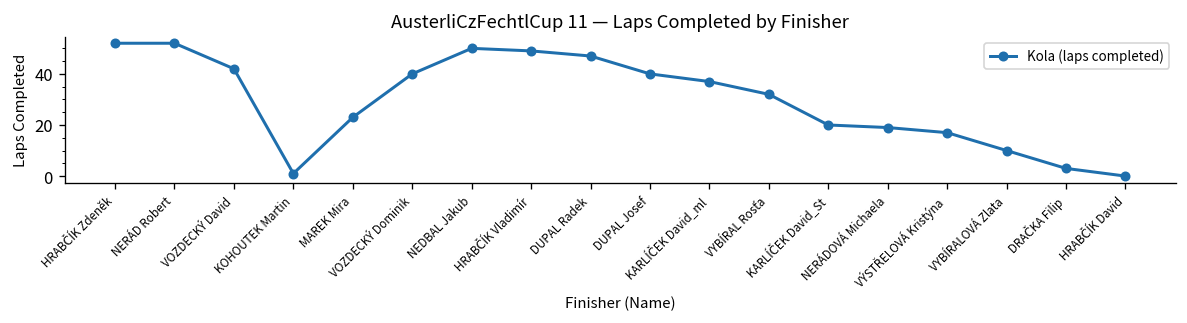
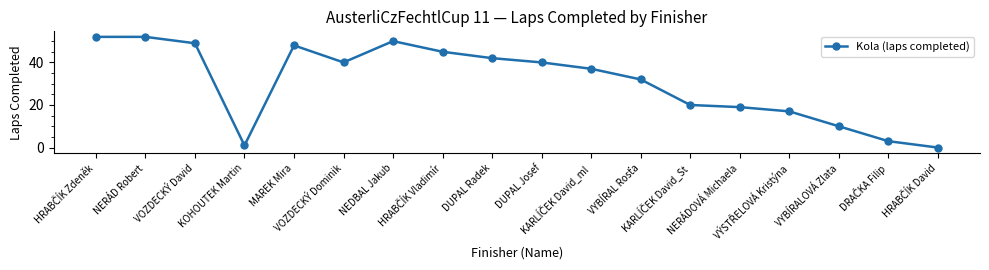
  {
    "HRABČÍK Zdeněk": 52,
    "NERÁD Robert": 52,
-   "VOZDECKÝ David": 42,
+   "VOZDECKÝ David": 49,
    "KOHOUTEK Martin": 1,
-   "MAREK Mira": 23,
+   "MAREK Mira": 48,
    "VOZDECKÝ Dominik": 40,
    "NEDBAL Jakub": 50,
-   "HRABČÍK Vladimír": 49,
-   "DUPAL Radek": 47,
+   "HRABČÍK Vladimír": 45,
+   "DUPAL Radek": 42,
    "DUPAL Josef": 40,
    "KARLÍČEK David_ml": 37,
    "VYBÍRAL Rosťa": 32,
    "KARLÍČEK David_St": 20,
    "NERÁDOVÁ Michaela": 19,
    "VÝSTŘELOVÁ Kristýna": 17,
    "VYBÍRALOVÁ Zlata": 10,
    "DRAČKA Filip": 3,
    "HRABČÍK David": 0
  }
